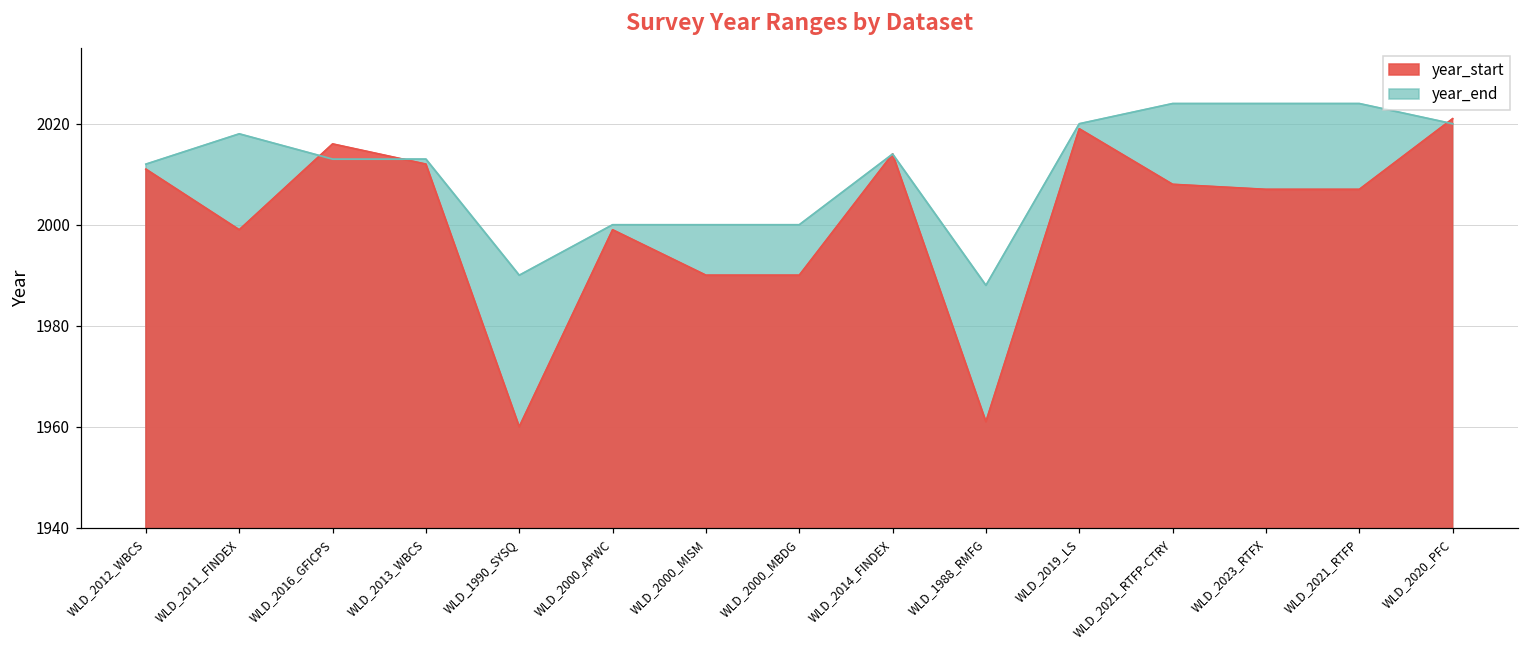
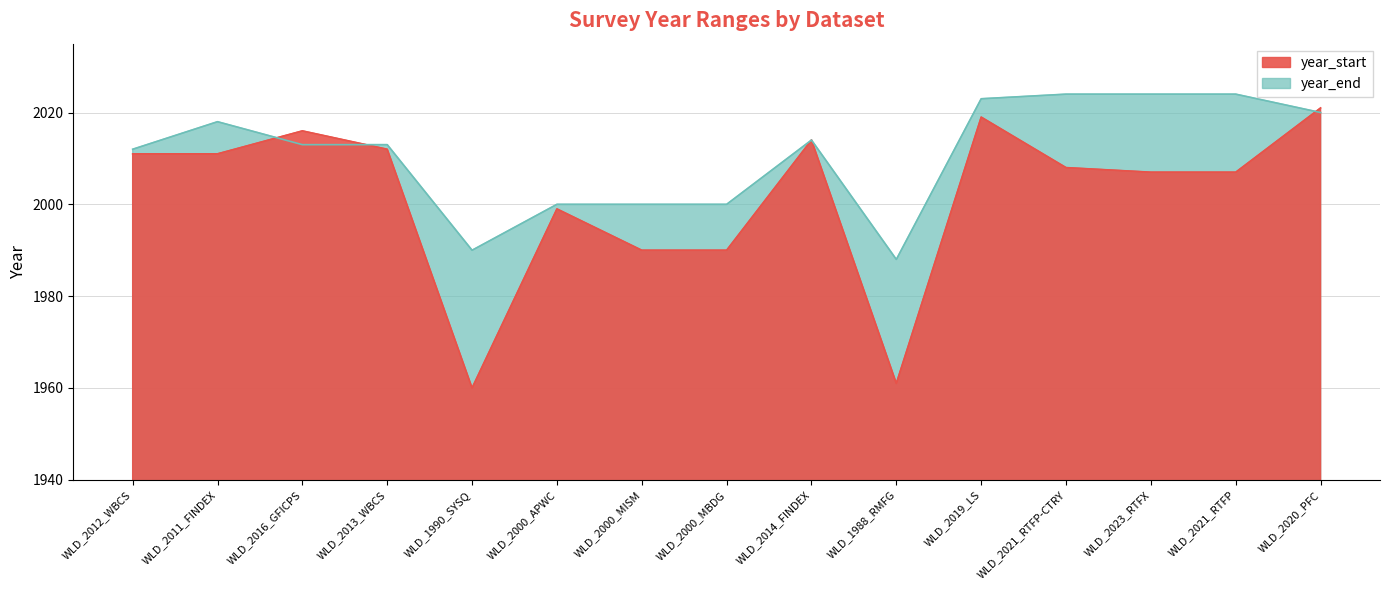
  {
    "year_start": {
      "WLD_2012_WBCS": 2011,
-     "WLD_2011_FINDEX": 1999,
+     "WLD_2011_FINDEX": 2011,
      "WLD_2016_GFICPS": 2016,
      "WLD_2013_WBCS": 2012,
      "WLD_1990_SYSQ": 1960,
      "WLD_2000_APWC": 1999,
      "WLD_2000_MISM": 1990,
      "WLD_2000_MBDG": 1990,
      "WLD_1988_RMFG": 1961,
      "WLD_2019_LS": 2019,
      "WLD_2021_RTFP-CTRY": 2008,
      "WLD_2023_RTFX": 2007,
      "WLD_2021_RTFP": 2007,
      "WLD_2020_PFC": 2021
    },
    "year_end": {
      "WLD_2012_WBCS": 2012,
      "WLD_2011_FINDEX": 2018,
      "WLD_2016_GFICPS": 2013,
      "WLD_2013_WBCS": 2013,
      "WLD_1990_SYSQ": 1990,
      "WLD_2000_APWC": 2000,
      "WLD_2000_MISM": 2000,
      "WLD_2000_MBDG": 2000,
      "WLD_1988_RMFG": 1988,
-     "WLD_2019_LS": 2020,
+     "WLD_2019_LS": 2023,
      "WLD_2021_RTFP-CTRY": 2024,
      "WLD_2023_RTFX": 2024,
      "WLD_2021_RTFP": 2024,
      "WLD_2020_PFC": 2020
    }
  }
